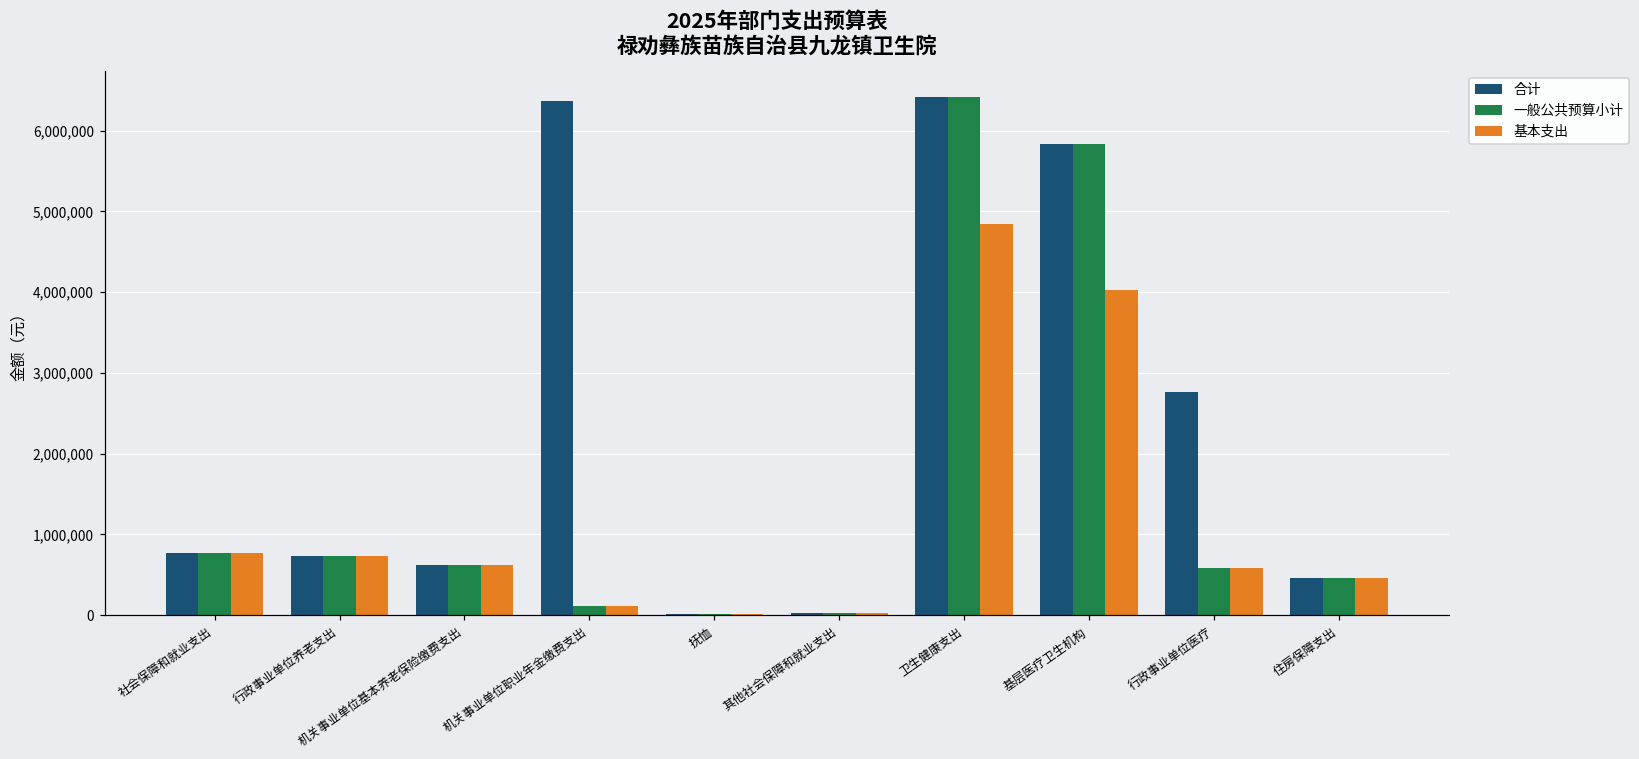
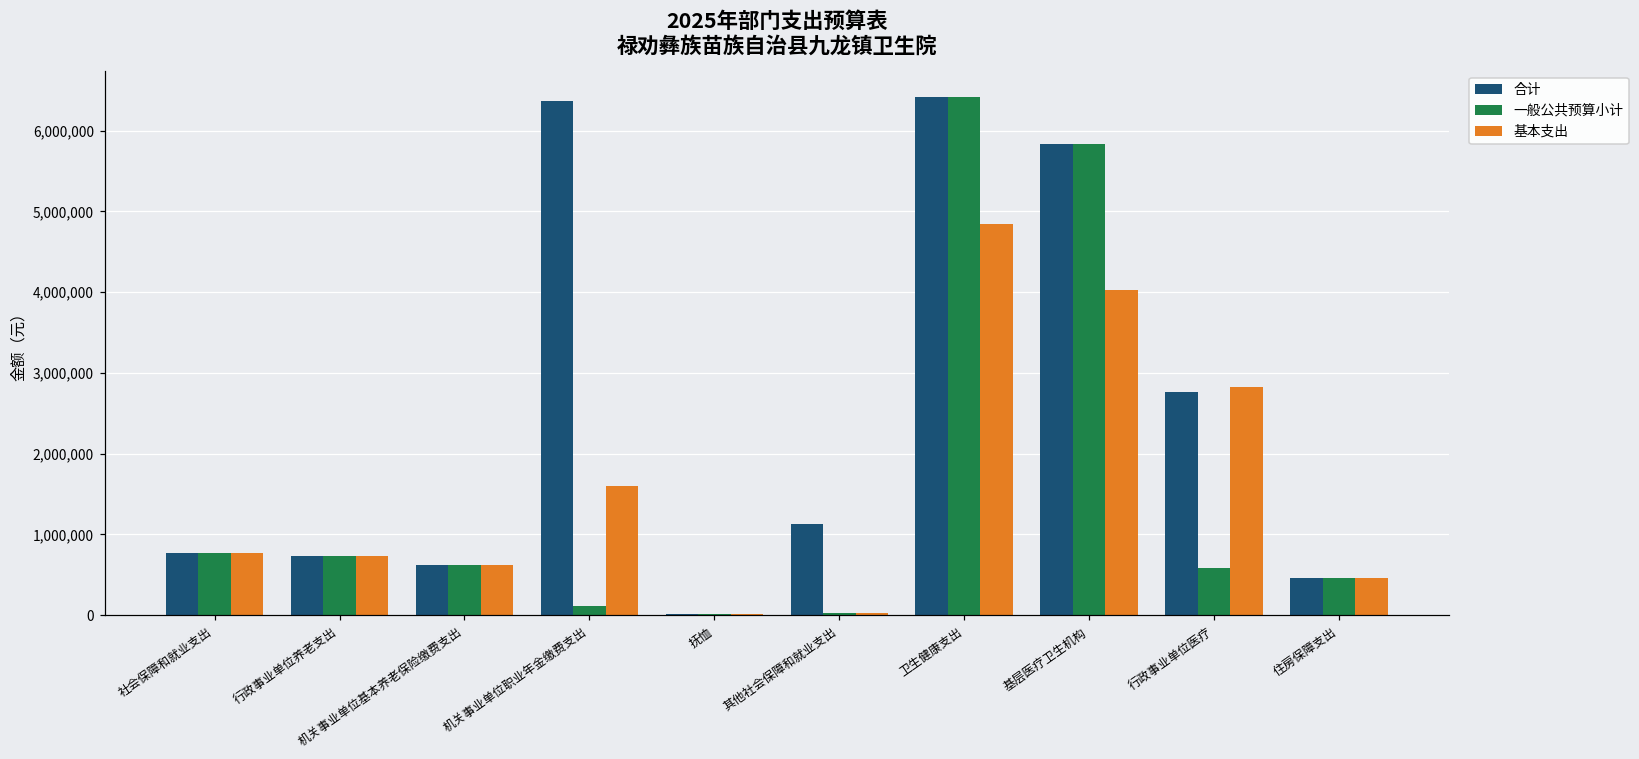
  {
    "合计": {
      "社会保障和就业支出": "800,000",
      "行政事业单位养老支出": "700,000",
      "机关事业单位基本养老保险缴费支出": "600,000",
      "机关事业单位职业年金缴费支出": "6,400,000",
-     "其他社会保障和就业支出": "0",
+     "其他社会保障和就业支出": "1,100,000",
      "卫生健康支出": "6,400,000",
      "基层医疗卫生机构": "5,800,000",
      "行政事业单位医疗": "2,800,000",
      "住房保障支出": "500,000"
    },
    "一般公共预算小计": {
      "社会保障和就业支出": "800,000",
      "行政事业单位养老支出": "700,000",
      "机关事业单位基本养老保险缴费支出": "600,000",
      "机关事业单位职业年金缴费支出": "100,000",
      "卫生健康支出": "6,400,000",
      "基层医疗卫生机构": "5,800,000",
      "行政事业单位医疗": "600,000",
      "住房保障支出": "500,000"
    },
    "基本支出": {
      "社会保障和就业支出": "800,000",
      "行政事业单位养老支出": "700,000",
      "机关事业单位基本养老保险缴费支出": "600,000",
-     "机关事业单位职业年金缴费支出": "100,000",
+     "机关事业单位职业年金缴费支出": "1,600,000",
      "卫生健康支出": "4,800,000",
      "基层医疗卫生机构": "4,000,000",
-     "行政事业单位医疗": "600,000",
+     "行政事业单位医疗": "2,800,000",
      "住房保障支出": "500,000"
    }
  }
